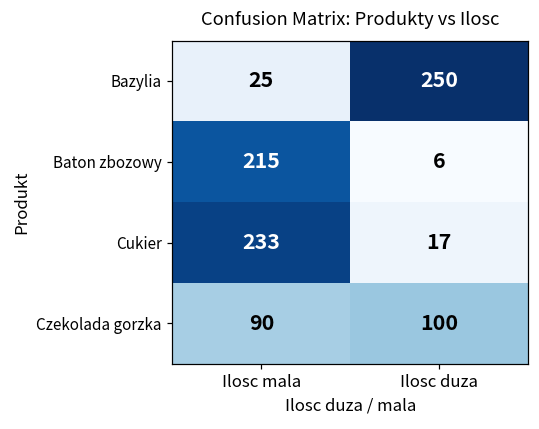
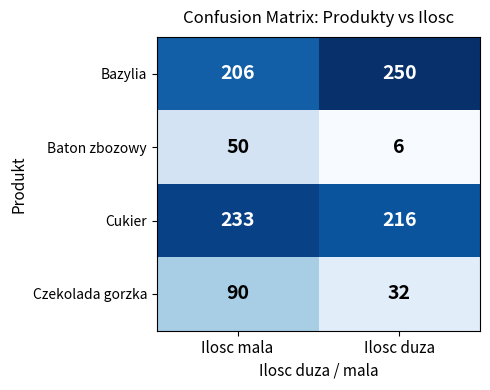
  {
    "Bazylia": {
-     "Ilosc mala": 25,
+     "Ilosc mala": 206,
      "Ilosc duza": 250
    },
    "Baton zbozowy": {
-     "Ilosc mala": 215,
+     "Ilosc mala": 50,
      "Ilosc duza": 6
    },
    "Cukier": {
      "Ilosc mala": 233,
-     "Ilosc duza": 17
+     "Ilosc duza": 216
    },
    "Czekolada gorzka": {
      "Ilosc mala": 90,
-     "Ilosc duza": 100
+     "Ilosc duza": 32
    }
  }
